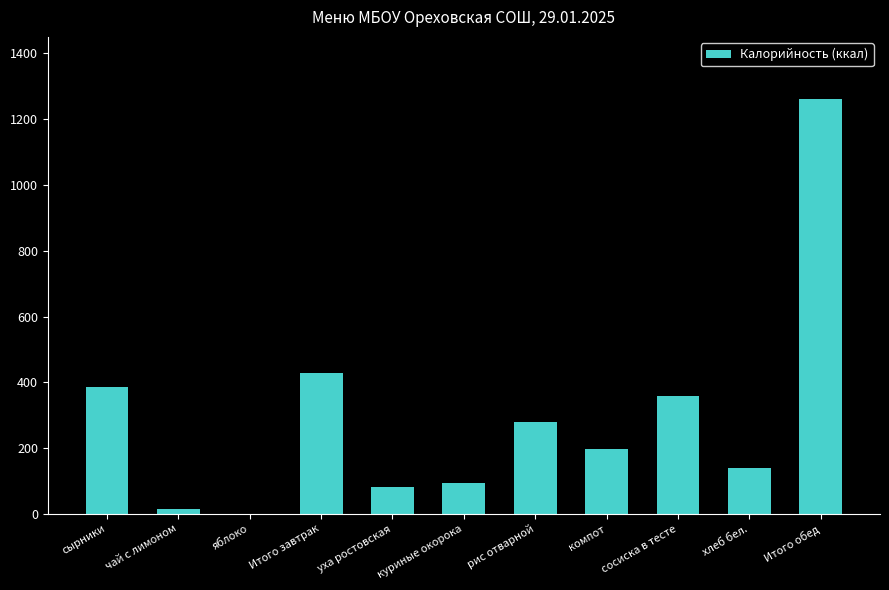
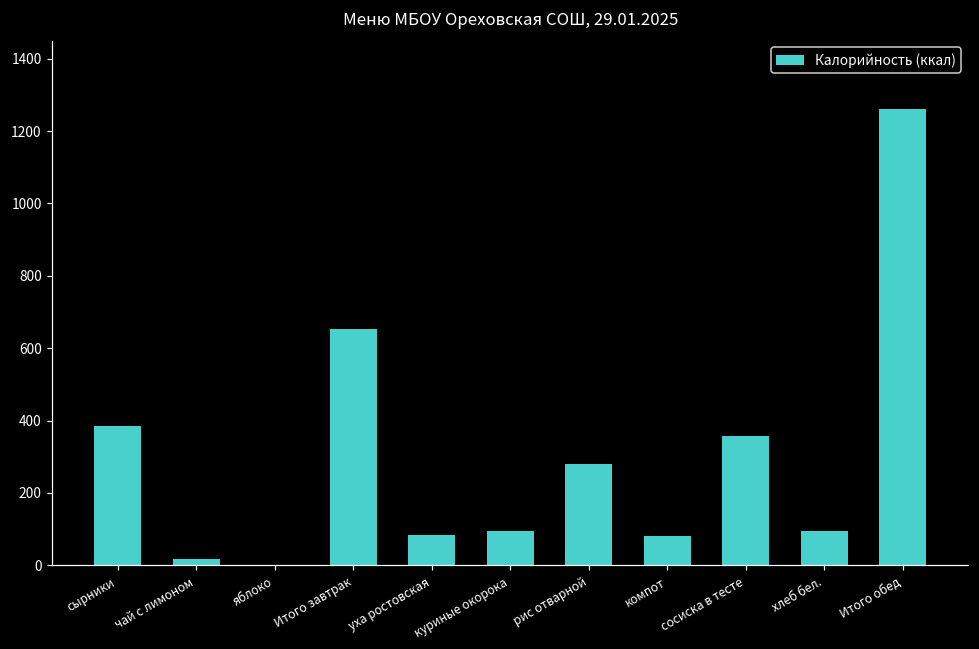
  {
    "сырники": 390,
    "чай с лимоном": 20,
    "яблоко": 0,
-   "Итого завтрак": 430,
+   "Итого завтрак": 650,
    "уха ростовская": 80,
    "куриные окорока": 90,
    "рис отварной": 280,
-   "компот": 200,
+   "компот": 80,
    "сосиска в тесте": 360,
-   "хлеб бел.": 140,
+   "хлеб бел.": 100,
    "Итого обед": 1260
  }
